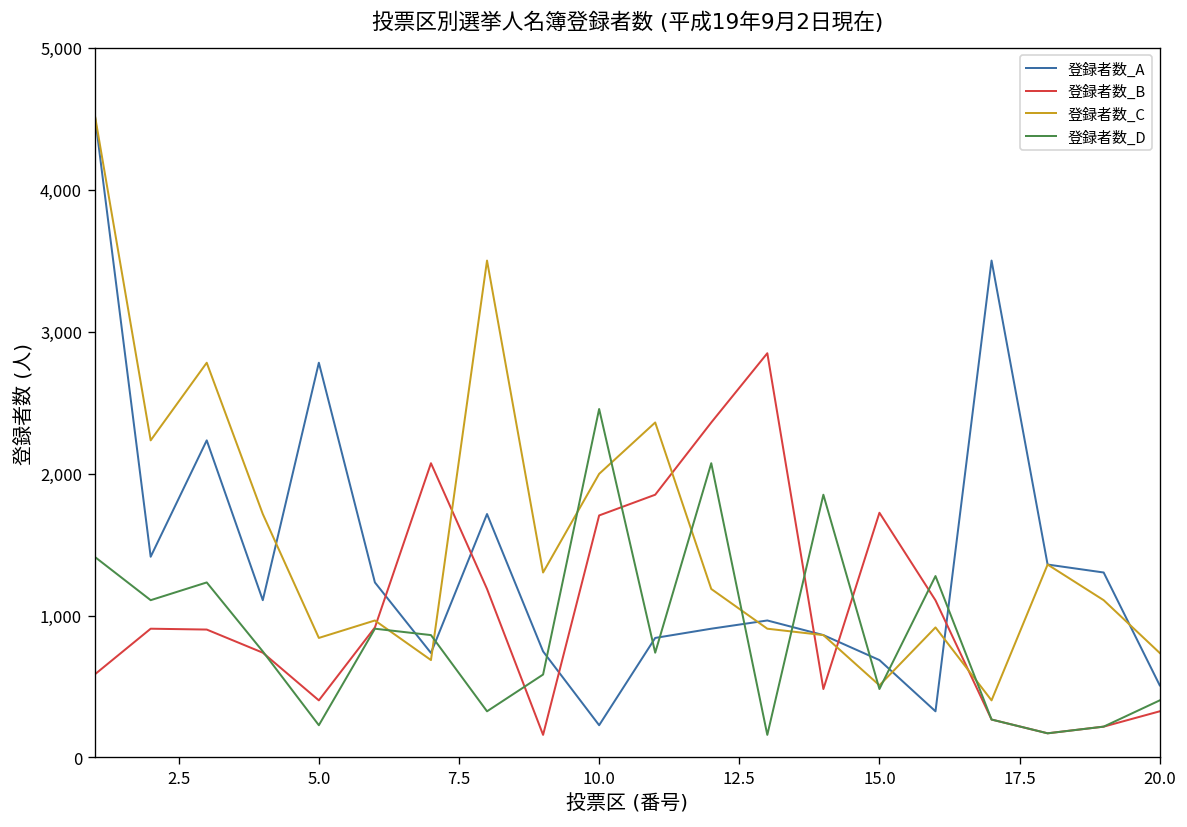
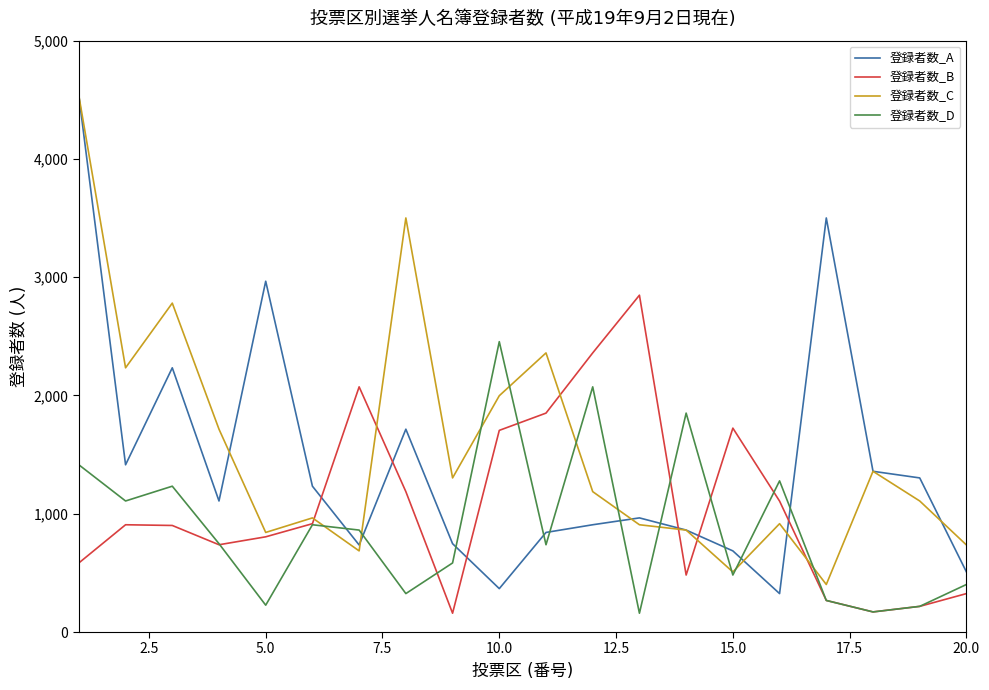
  {
    "登録者数_A": {
-     "5.0": "2,780",
-     "10.0": "230",
+     "5.0": "2,970",
+     "10.0": "370",
      "15.0": "690",
      "20.0": "510"
    },
    "登録者数_B": {
-     "5.0": "400",
+     "5.0": "810",
      "10.0": "1,710",
      "15.0": "1,720",
      "20.0": "330"
    },
    "登録者数_C": {
      "5.0": "840",
      "10.0": "2,000",
      "15.0": "510",
      "20.0": "740"
    },
    "登録者数_D": {
      "5.0": "230",
      "10.0": "2,460",
      "15.0": "480",
      "20.0": "400"
    }
  }
